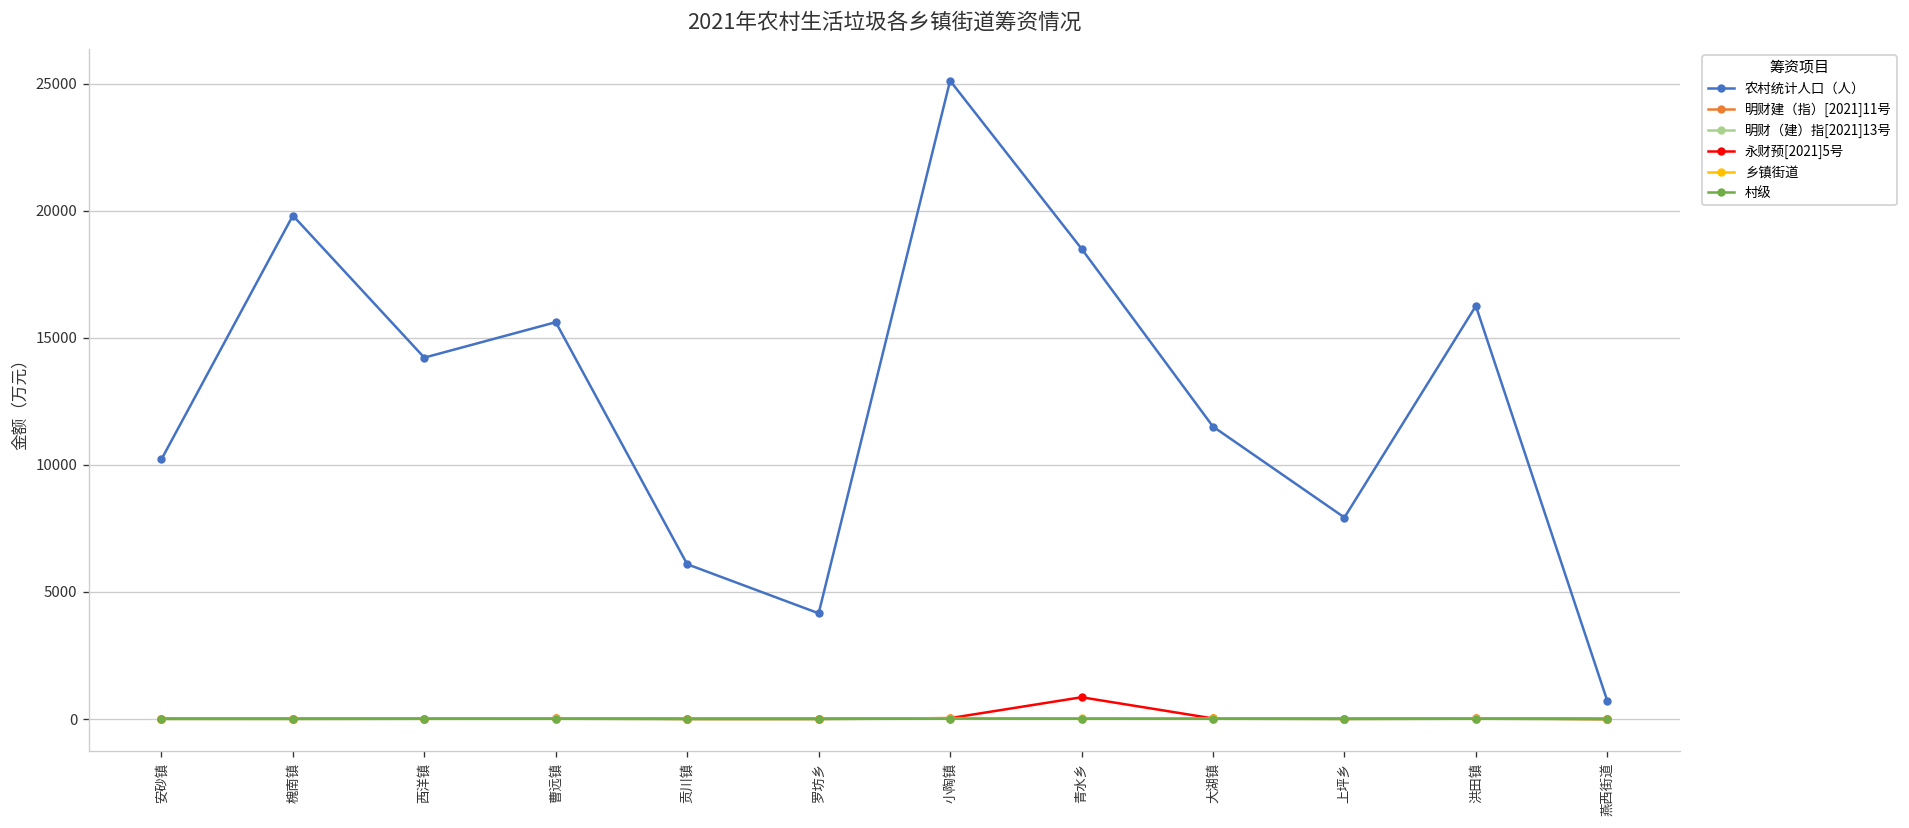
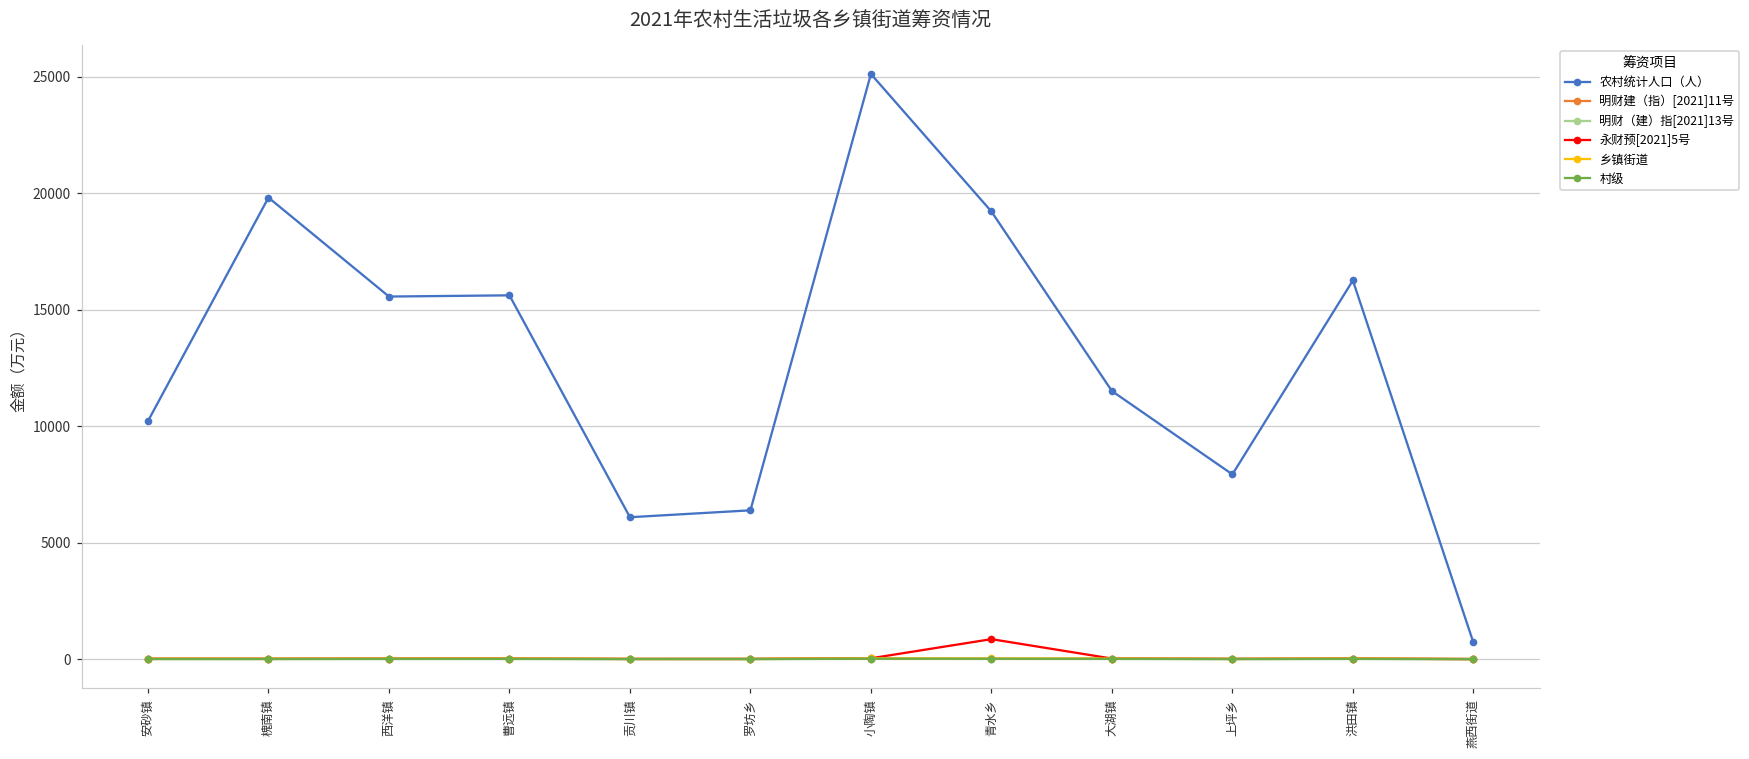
  {
    "农村统计人口（人）": {
      "安砂镇": 10200,
      "槐南镇": 19800,
-     "西洋镇": 14200,
+     "西洋镇": 15600,
      "曹远镇": 15600,
      "贡川镇": 6100,
-     "罗坊乡": 4200,
+     "罗坊乡": 6400,
      "小陶镇": 25100,
-     "青水乡": 18500,
+     "青水乡": 19200,
      "大湖镇": 11500,
      "上坪乡": 7900,
      "洪田镇": 16300,
      "燕西街道": 700
    },
    "永财预[2021]5号": {
      "青水乡": 900
    }
  }
